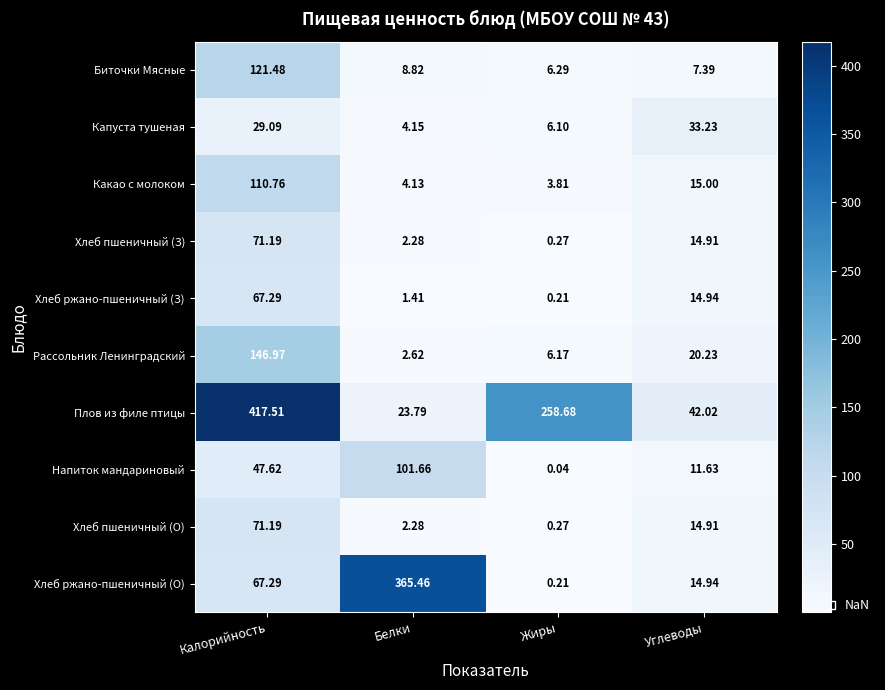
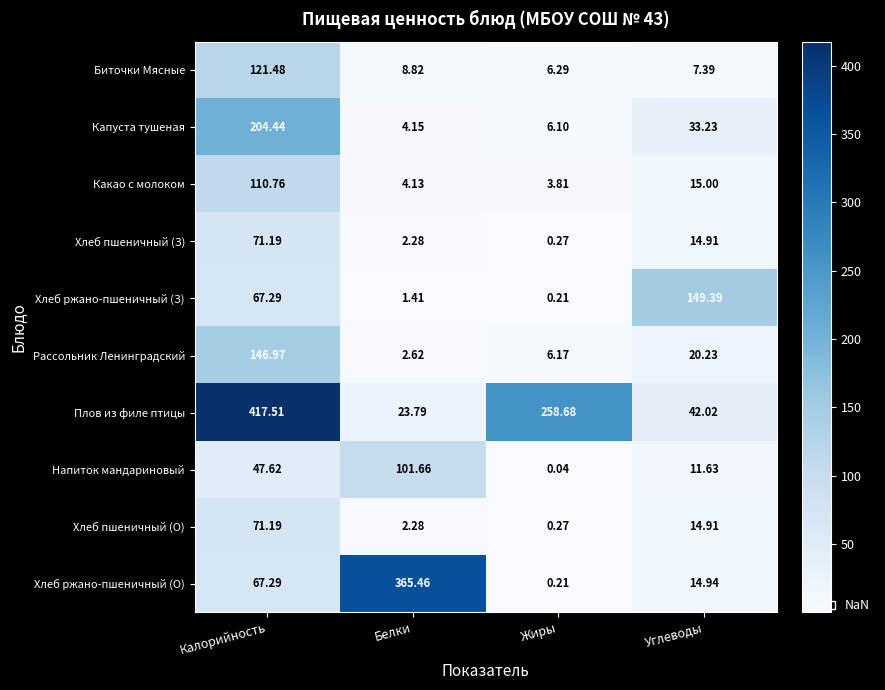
  {
    "Биточки Мясные": {
      "Калорийность": 121.48,
      "Белки": 8.82,
      "Жиры": 6.29,
      "Углеводы": 7.39
    },
    "Капуста тушеная": {
-     "Калорийность": 29.09,
+     "Калорийность": 204.44,
      "Белки": 4.15,
      "Жиры": 6.10,
      "Углеводы": 33.23
    },
    "Какао с молоком": {
      "Калорийность": 110.76,
      "Белки": 4.13,
      "Жиры": 3.81,
      "Углеводы": 15.00
    },
    "Хлеб пшеничный (З)": {
      "Калорийность": 71.19,
      "Белки": 2.28,
      "Жиры": 0.27,
      "Углеводы": 14.91
    },
    "Хлеб ржано-пшеничный (З)": {
      "Калорийность": 67.29,
      "Белки": 1.41,
      "Жиры": 0.21,
-     "Углеводы": 14.94
+     "Углеводы": 149.39
    },
    "Рассольник Ленинградский": {
      "Калорийность": 146.97,
      "Белки": 2.62,
      "Жиры": 6.17,
      "Углеводы": 20.23
    },
    "Плов из филе птицы": {
      "Калорийность": 417.51,
      "Белки": 23.79,
      "Жиры": 258.68,
      "Углеводы": 42.02
    },
    "Напиток мандариновый": {
      "Калорийность": 47.62,
      "Белки": 101.66,
      "Жиры": 0.04,
      "Углеводы": 11.63
    },
    "Хлеб пшеничный (О)": {
      "Калорийность": 71.19,
      "Белки": 2.28,
      "Жиры": 0.27,
      "Углеводы": 14.91
    },
    "Хлеб ржано-пшеничный (О)": {
      "Калорийность": 67.29,
      "Белки": 365.46,
      "Жиры": 0.21,
      "Углеводы": 14.94
    }
  }
